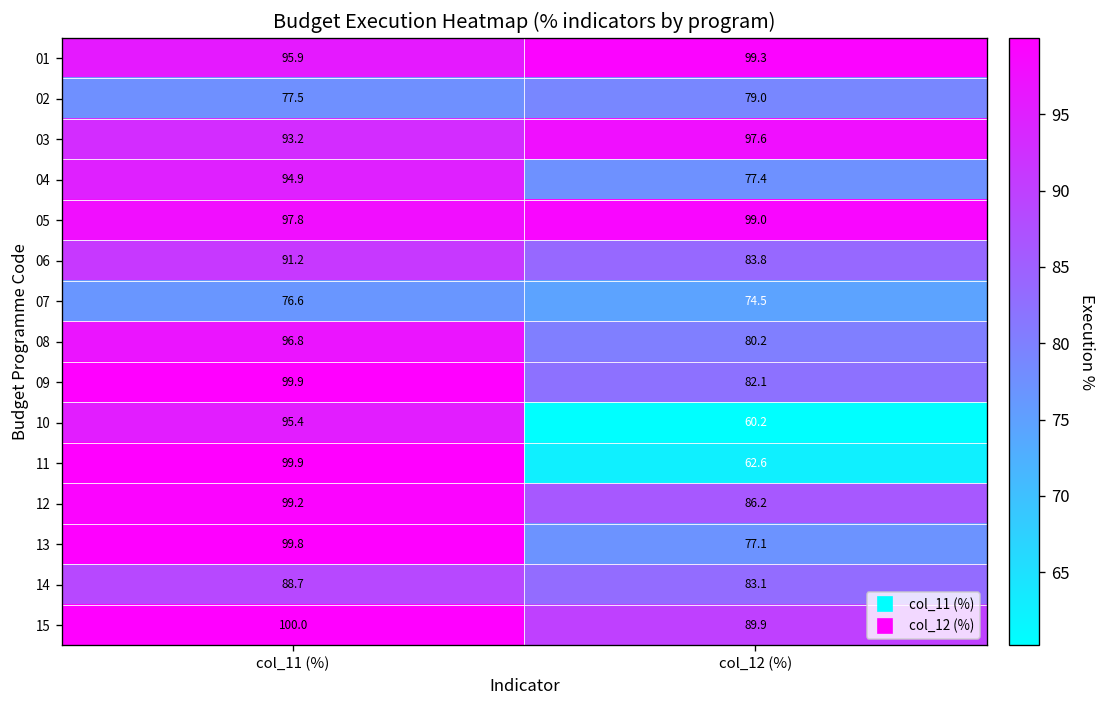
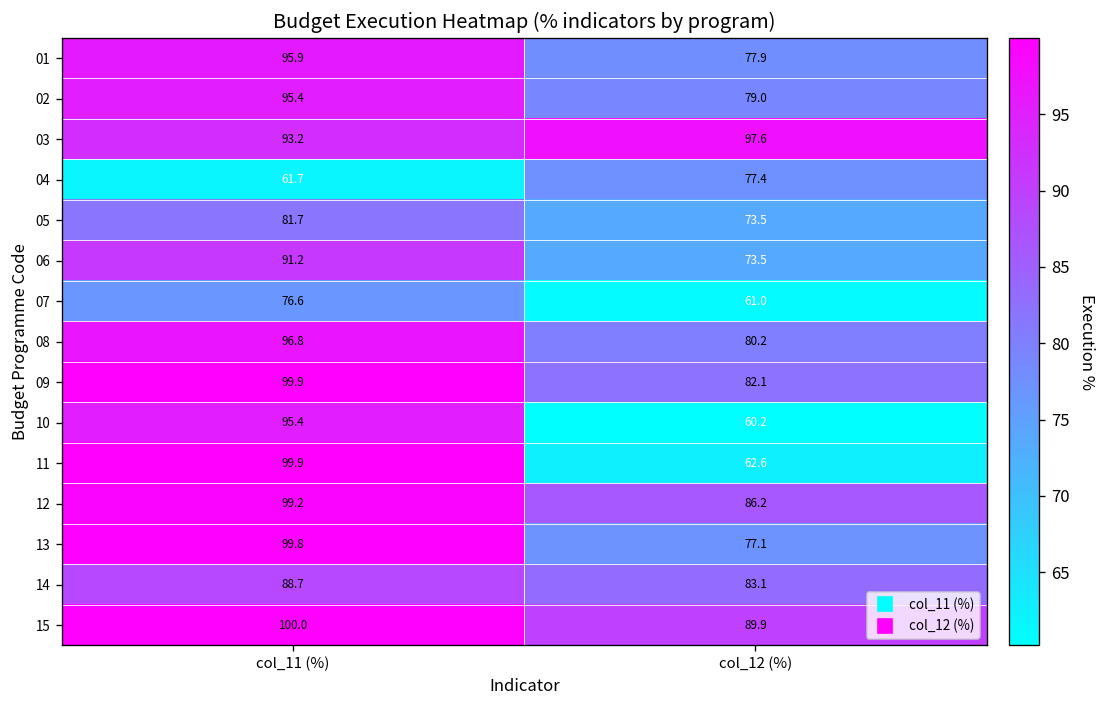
  {
    "01": {
      "col_11 (%)": 95.9,
-     "col_12 (%)": 99.3
+     "col_12 (%)": 77.9
    },
    "02": {
-     "col_11 (%)": 77.5,
+     "col_11 (%)": 95.4,
      "col_12 (%)": 79.0
    },
    "03": {
      "col_11 (%)": 93.2,
      "col_12 (%)": 97.6
    },
    "04": {
-     "col_11 (%)": 94.9,
+     "col_11 (%)": 61.7,
      "col_12 (%)": 77.4
    },
    "05": {
-     "col_11 (%)": 97.8,
-     "col_12 (%)": 99.0
+     "col_11 (%)": 81.7,
+     "col_12 (%)": 73.5
    },
    "06": {
      "col_11 (%)": 91.2,
-     "col_12 (%)": 83.8
+     "col_12 (%)": 73.5
    },
    "07": {
      "col_11 (%)": 76.6,
-     "col_12 (%)": 74.5
+     "col_12 (%)": 61.0
    },
    "08": {
      "col_11 (%)": 96.8,
      "col_12 (%)": 80.2
    },
    "09": {
      "col_11 (%)": 99.9,
      "col_12 (%)": 82.1
    },
    "10": {
      "col_11 (%)": 95.4,
      "col_12 (%)": 60.2
    },
    "11": {
      "col_11 (%)": 99.9,
      "col_12 (%)": 62.6
    },
    "12": {
      "col_11 (%)": 99.2,
      "col_12 (%)": 86.2
    },
    "13": {
      "col_11 (%)": 99.8,
      "col_12 (%)": 77.1
    },
    "14": {
      "col_11 (%)": 88.7,
      "col_12 (%)": 83.1
    },
    "15": {
      "col_11 (%)": 100.0,
      "col_12 (%)": 89.9
    }
  }
